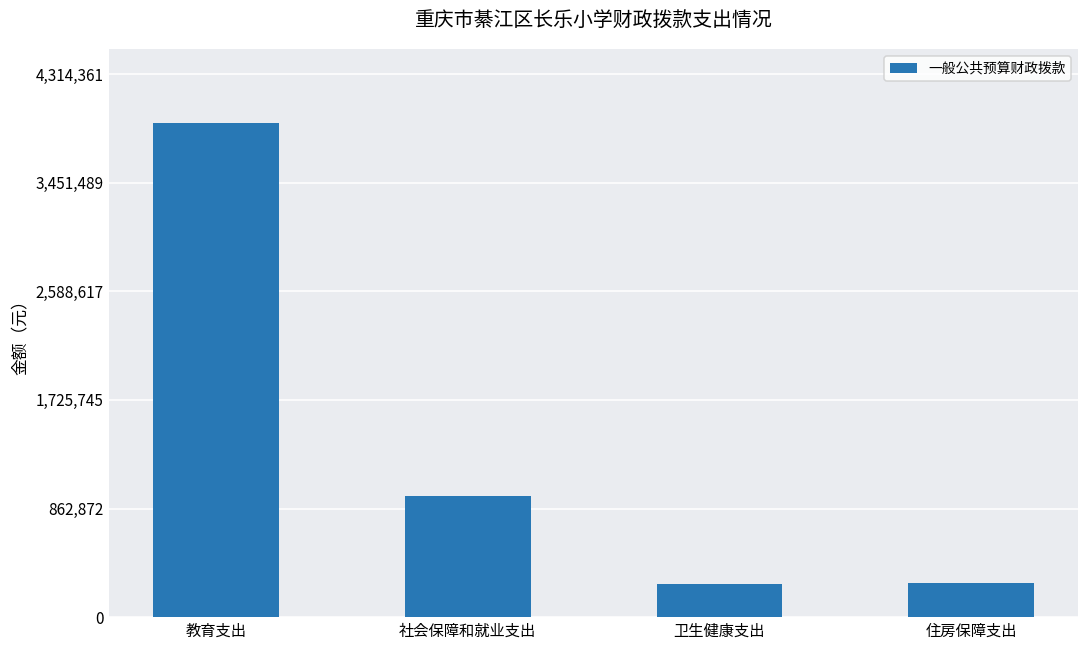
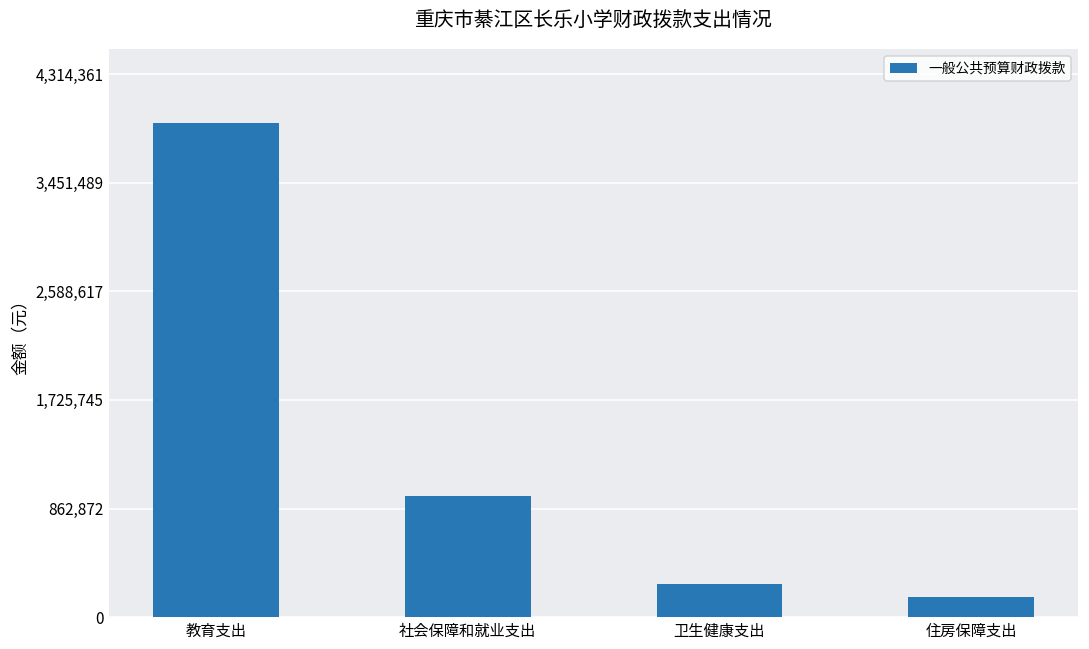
  {
    "教育支出": "3,920,000",
    "社会保障和就业支出": "960,000",
    "卫生健康支出": "260,000",
-   "住房保障支出": "270,000"
+   "住房保障支出": "160,000"
  }
